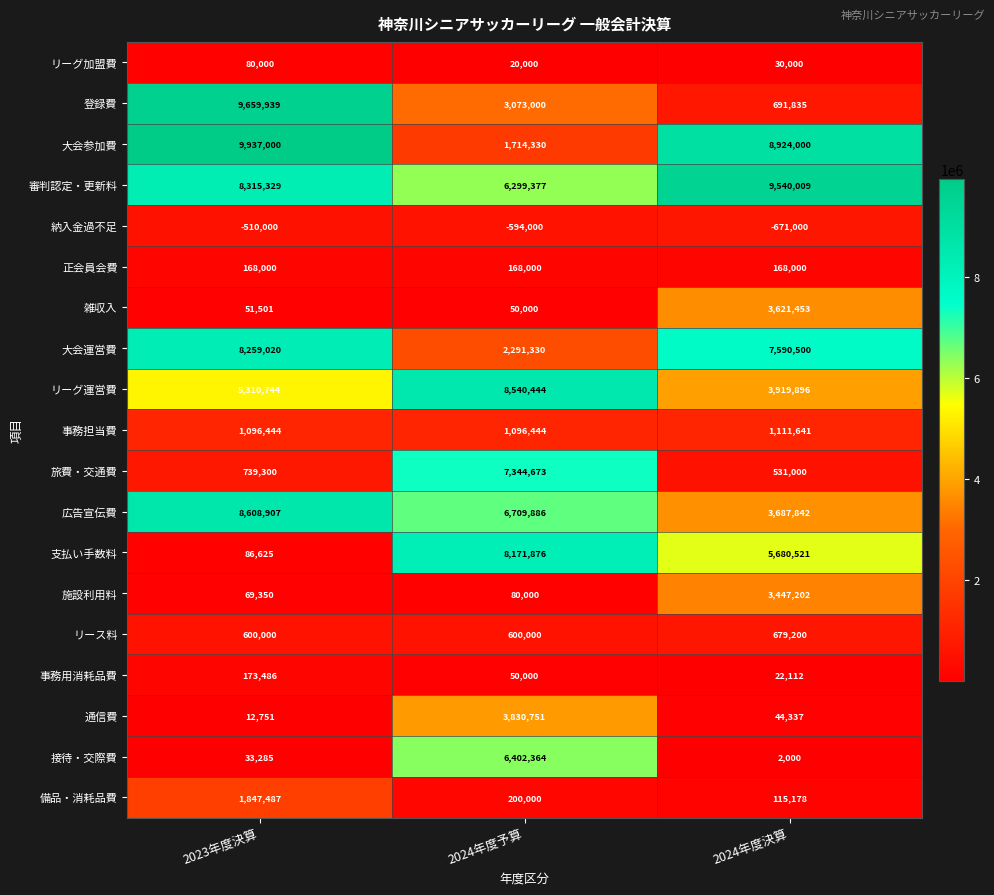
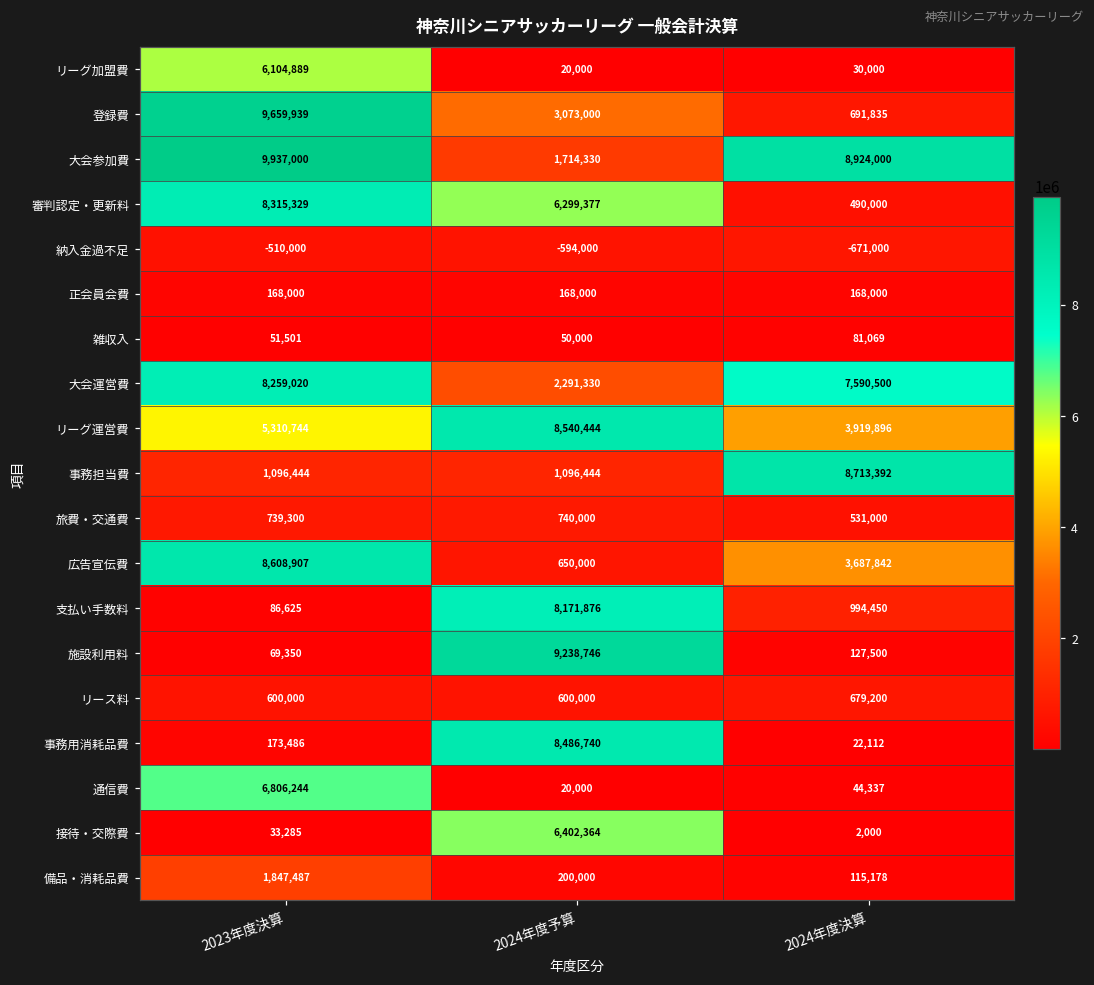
  {
    "リーグ加盟費": {
-     "2023年度決算": "80,000",
+     "2023年度決算": "6,104,889",
      "2024年度予算": "20,000",
      "2024年度決算": "30,000"
    },
    "登録費": {
      "2023年度決算": "9,659,939",
      "2024年度予算": "3,073,000",
      "2024年度決算": "691,835"
    },
    "大会参加費": {
      "2023年度決算": "9,937,000",
      "2024年度予算": "1,714,330",
      "2024年度決算": "8,924,000"
    },
    "審判認定・更新料": {
      "2023年度決算": "8,315,329",
      "2024年度予算": "6,299,377",
-     "2024年度決算": "9,540,009"
+     "2024年度決算": "490,000"
    },
    "納入金過不足": {
      "2023年度決算": "-510,000",
      "2024年度予算": "-594,000",
      "2024年度決算": "-671,000"
    },
    "正会員会費": {
      "2023年度決算": "168,000",
      "2024年度予算": "168,000",
      "2024年度決算": "168,000"
    },
    "雑収入": {
      "2023年度決算": "51,501",
      "2024年度予算": "50,000",
-     "2024年度決算": "3,621,453"
+     "2024年度決算": "81,069"
    },
    "大会運営費": {
      "2023年度決算": "8,259,020",
      "2024年度予算": "2,291,330",
      "2024年度決算": "7,590,500"
    },
    "リーグ運営費": {
      "2023年度決算": "5,310,744",
      "2024年度予算": "8,540,444",
      "2024年度決算": "3,919,896"
    },
    "事務担当費": {
      "2023年度決算": "1,096,444",
      "2024年度予算": "1,096,444",
-     "2024年度決算": "1,111,641"
+     "2024年度決算": "8,713,392"
    },
    "旅費・交通費": {
      "2023年度決算": "739,300",
-     "2024年度予算": "7,344,673",
+     "2024年度予算": "740,000",
      "2024年度決算": "531,000"
    },
    "広告宣伝費": {
      "2023年度決算": "8,608,907",
-     "2024年度予算": "6,709,886",
+     "2024年度予算": "650,000",
      "2024年度決算": "3,687,842"
    },
    "支払い手数料": {
      "2023年度決算": "86,625",
      "2024年度予算": "8,171,876",
-     "2024年度決算": "5,680,521"
+     "2024年度決算": "994,450"
    },
    "施設利用料": {
      "2023年度決算": "69,350",
-     "2024年度予算": "80,000",
-     "2024年度決算": "3,447,202"
+     "2024年度予算": "9,238,746",
+     "2024年度決算": "127,500"
    },
    "リース料": {
      "2023年度決算": "600,000",
      "2024年度予算": "600,000",
      "2024年度決算": "679,200"
    },
    "事務用消耗品費": {
      "2023年度決算": "173,486",
-     "2024年度予算": "50,000",
+     "2024年度予算": "8,486,740",
      "2024年度決算": "22,112"
    },
    "通信費": {
-     "2023年度決算": "12,751",
-     "2024年度予算": "3,830,751",
+     "2023年度決算": "6,806,244",
+     "2024年度予算": "20,000",
      "2024年度決算": "44,337"
    },
    "接待・交際費": {
      "2023年度決算": "33,285",
      "2024年度予算": "6,402,364",
      "2024年度決算": "2,000"
    },
    "備品・消耗品費": {
      "2023年度決算": "1,847,487",
      "2024年度予算": "200,000",
      "2024年度決算": "115,178"
    }
  }
